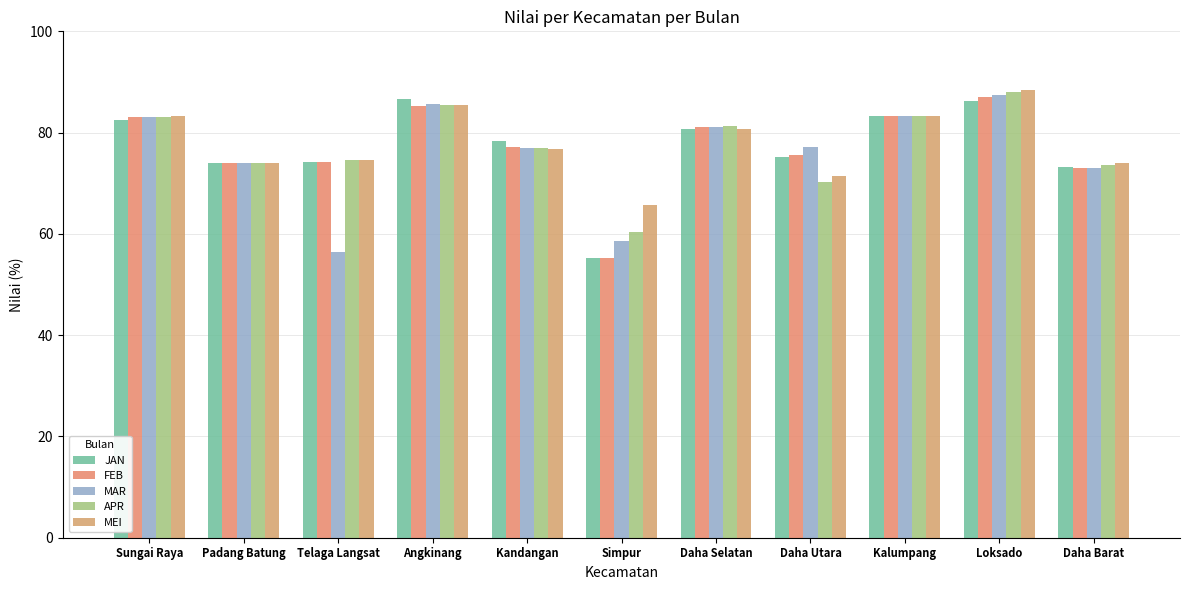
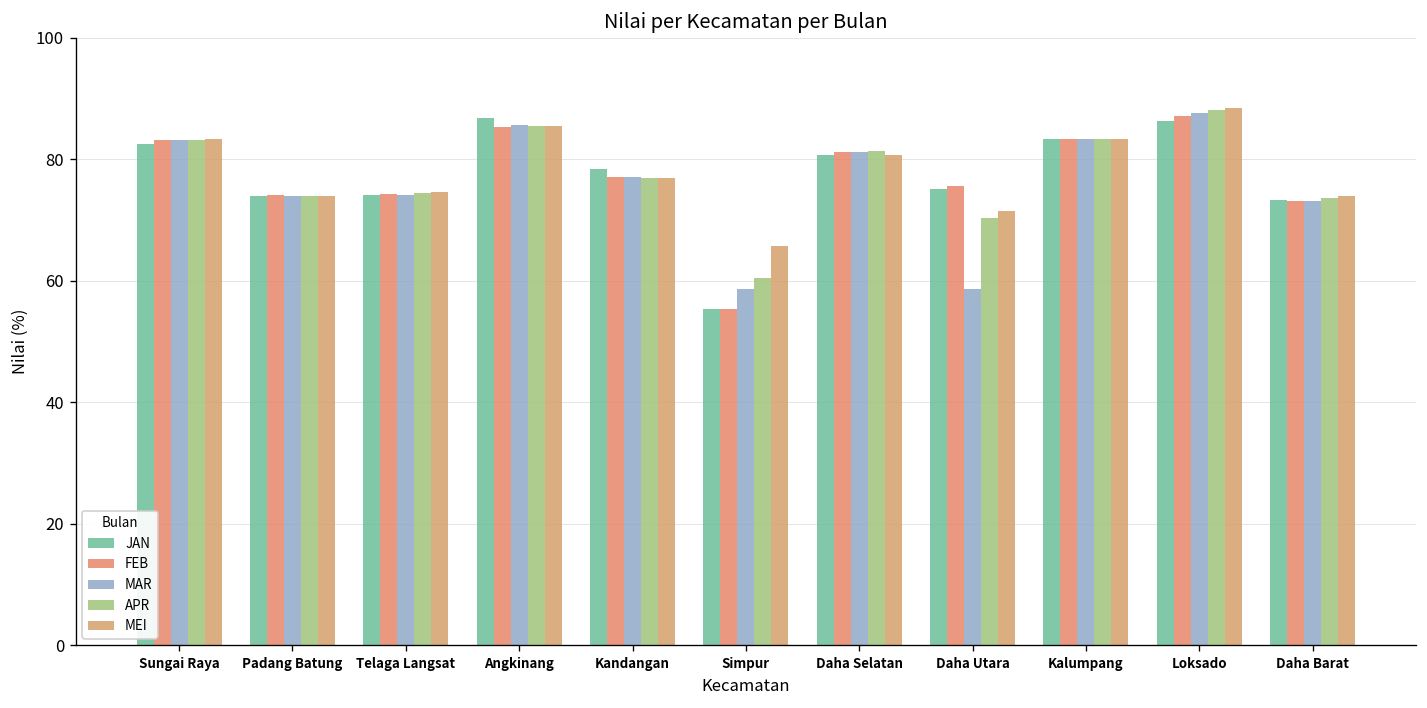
  {
    "JAN": {
      "Sungai Raya": 83,
      "Padang Batung": 74,
      "Telaga Langsat": 74,
      "Angkinang": 87,
      "Kandangan": 78,
      "Simpur": 55,
      "Daha Selatan": 81,
      "Daha Utara": 75,
      "Kalumpang": 83,
      "Loksado": 86,
      "Daha Barat": 73
    },
    "MAR": {
      "Sungai Raya": 83,
      "Padang Batung": 74,
-     "Telaga Langsat": 56,
+     "Telaga Langsat": 74,
      "Angkinang": 86,
      "Kandangan": 77,
      "Simpur": 59,
      "Daha Selatan": 81,
-     "Daha Utara": 77,
+     "Daha Utara": 59,
      "Kalumpang": 83,
      "Loksado": 88,
      "Daha Barat": 73
    },
    "APR": {
      "Sungai Raya": 83,
      "Padang Batung": 74,
      "Telaga Langsat": 75,
      "Angkinang": 85,
      "Kandangan": 77,
      "Simpur": 60,
      "Daha Selatan": 81,
      "Daha Utara": 70,
      "Kalumpang": 83,
      "Loksado": 88,
      "Daha Barat": 74
    }
  }
